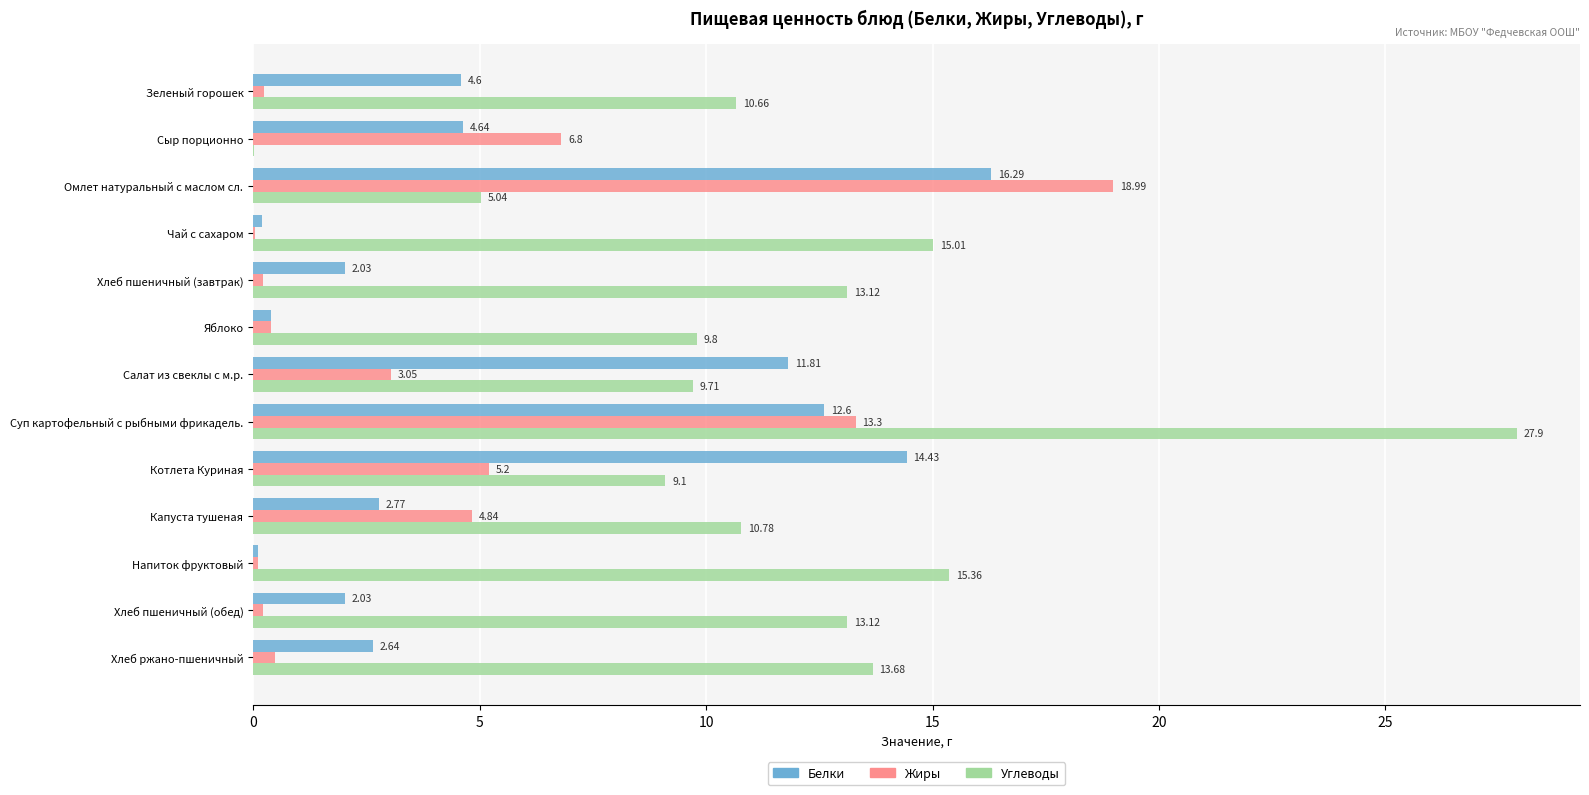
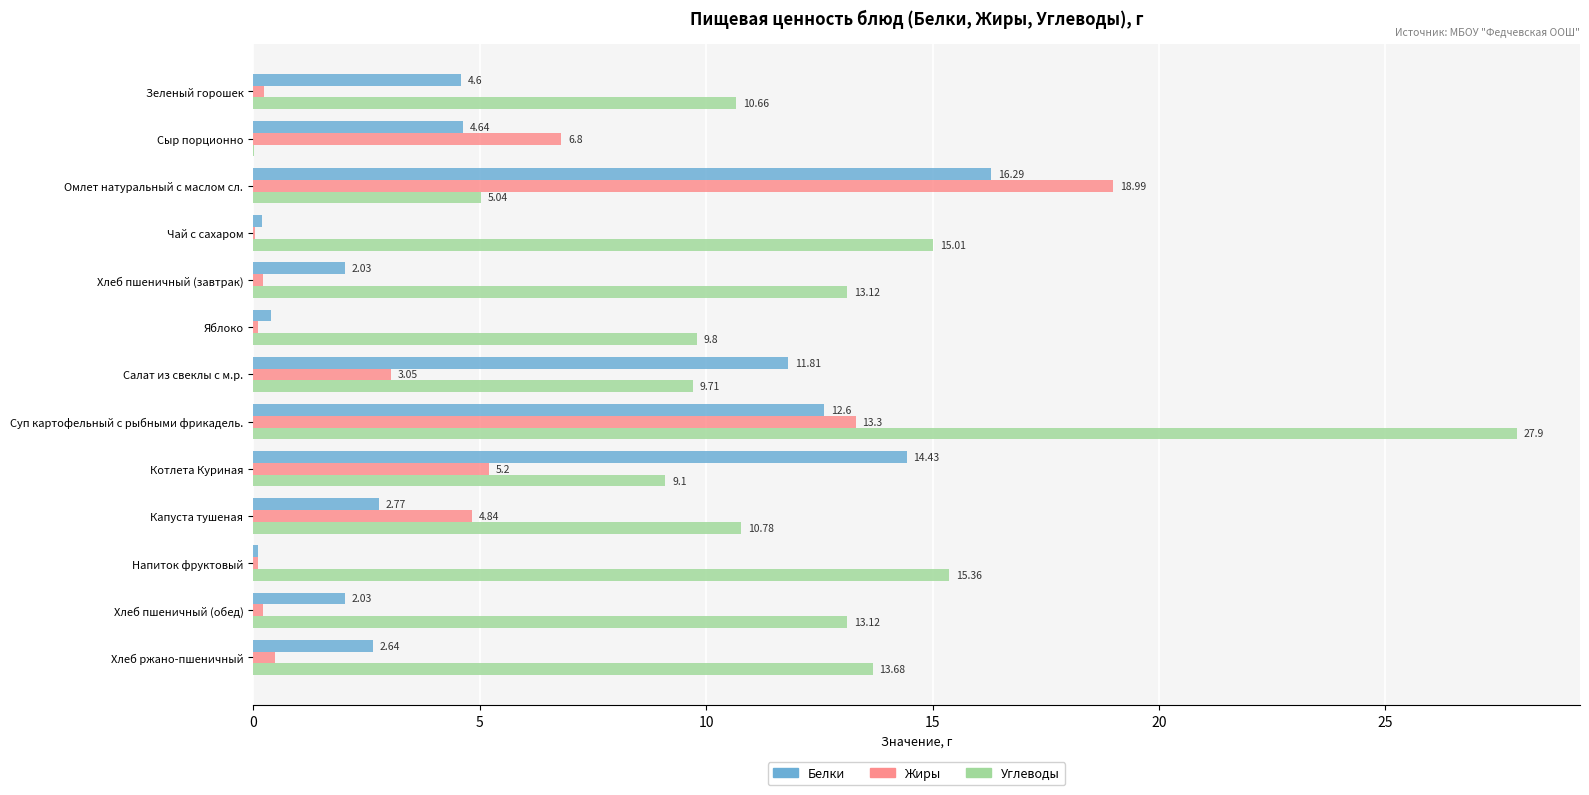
  {
    "Белки": {
      "Зеленый горошек": 4.6,
      "Сыр порционно": 4.64,
      "Омлет натуральный с маслом сл.": 16.29,
      "Хлеб пшеничный (завтрак)": 2.03,
      "Салат из свеклы с м.р.": 11.81,
      "Суп картофельный с рыбными фрикадель.": 12.6,
      "Котлета Куриная": 14.43,
      "Капуста тушеная": 2.77,
      "Хлеб пшеничный (обед)": 2.03,
      "Хлеб ржано-пшеничный": 2.64
    },
    "Жиры": {
      "Зеленый горошек": 0.2,
      "Хлеб пшеничный (завтрак)": 0.2,
-     "Яблоко": 0.4,
+     "Яблоко": 0.1,
      "Напиток фруктовый": 0.1,
      "Хлеб пшеничный (обед)": 0.2,
      "Хлеб ржано-пшеничный": 0.5
    },
    "Углеводы": {
      "Зеленый горошек": 10.66,
      "Омлет натуральный с маслом сл.": 5.04,
      "Чай с сахаром": 15.01,
      "Хлеб пшеничный (завтрак)": 13.12,
      "Яблоко": 9.8,
      "Салат из свеклы с м.р.": 9.71,
      "Суп картофельный с рыбными фрикадель.": 27.9,
      "Котлета Куриная": 9.1,
      "Капуста тушеная": 10.78,
      "Напиток фруктовый": 15.36,
      "Хлеб пшеничный (обед)": 13.12,
      "Хлеб ржано-пшеничный": 13.68
    }
  }
